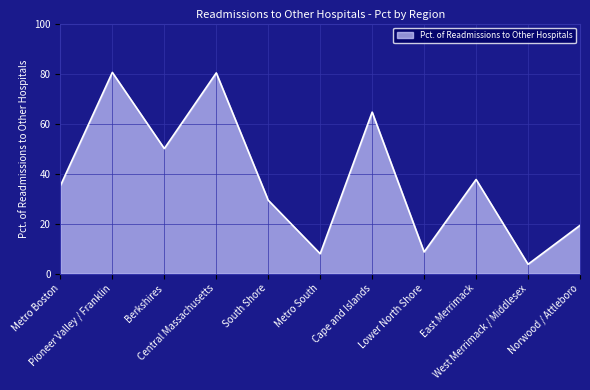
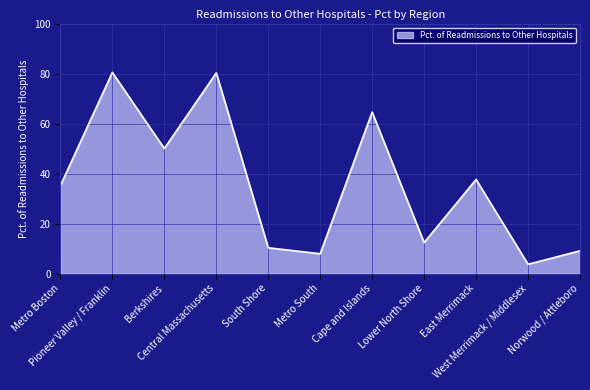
  {
    "Metro Boston": 35,
    "Pioneer Valley / Franklin": 80,
    "Berkshires": 50,
    "Central Massachusetts": 80,
-   "South Shore": 29,
+   "South Shore": 10,
    "Metro South": 8,
    "Cape and Islands": 65,
-   "Lower North Shore": 9,
+   "Lower North Shore": 12,
    "East Merrimack": 38,
    "West Merrimack / Middlesex": 4,
-   "Norwood / Attleboro": 19
+   "Norwood / Attleboro": 9
  }
